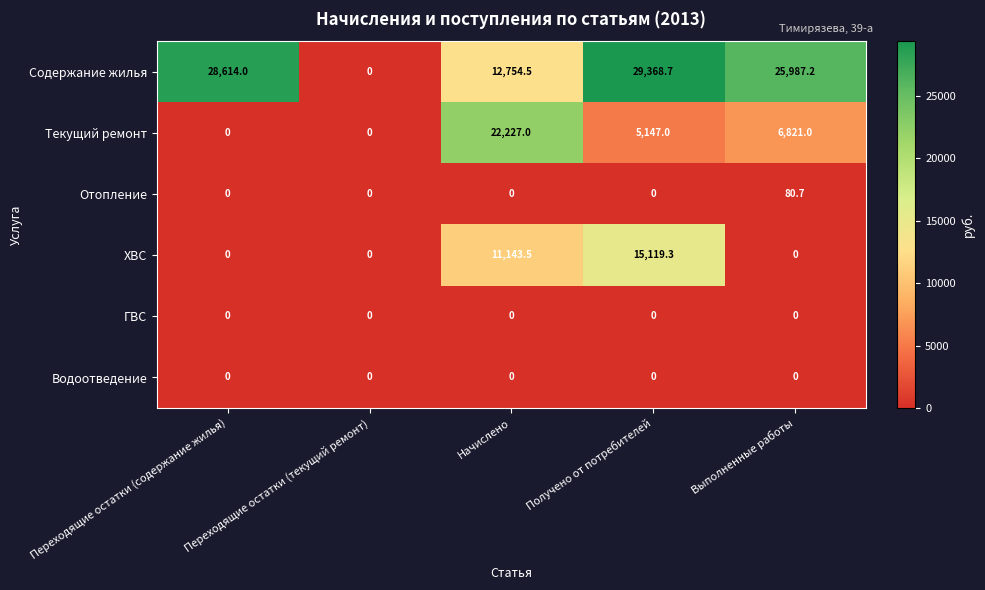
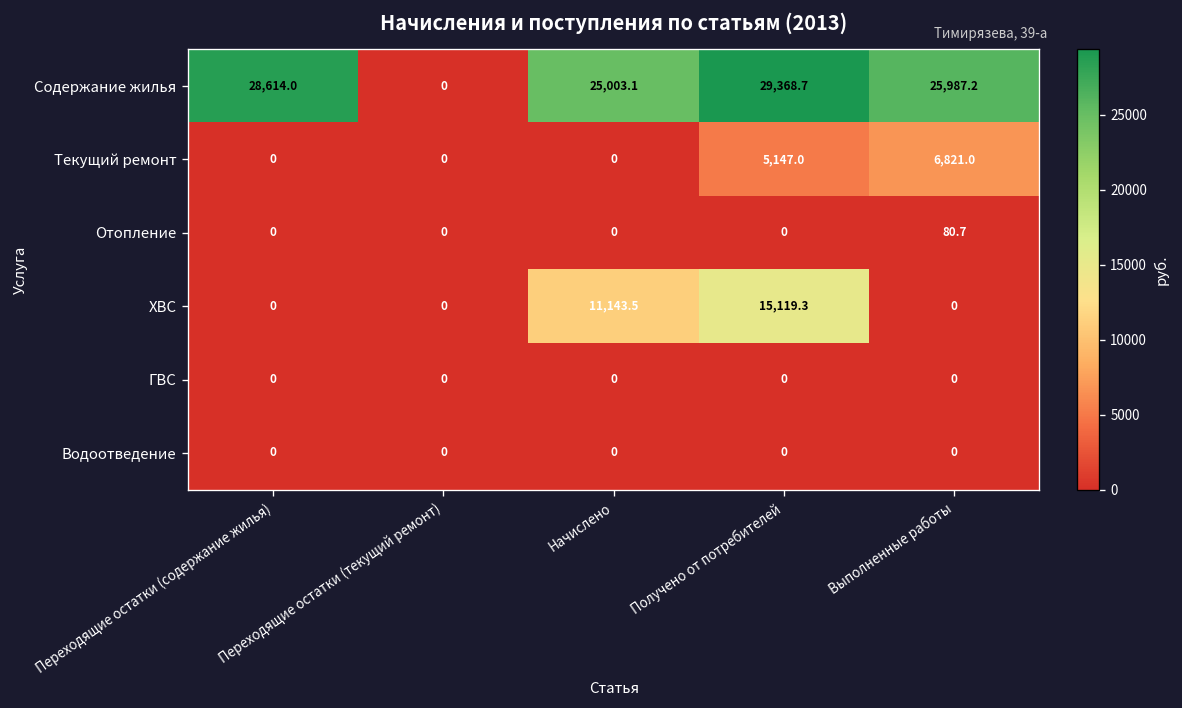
  {
    "Содержание жилья": {
      "Переходящие остатки (содержание жилья)": "28,614.0",
      "Переходящие остатки (текущий ремонт)": "0",
-     "Начислено": "12,754.5",
+     "Начислено": "25,003.1",
      "Получено от потребителей": "29,368.7",
      "Выполненные работы": "25,987.2"
    },
    "Текущий ремонт": {
      "Переходящие остатки (содержание жилья)": "0",
      "Переходящие остатки (текущий ремонт)": "0",
-     "Начислено": "22,227.0",
+     "Начислено": "0",
      "Получено от потребителей": "5,147.0",
      "Выполненные работы": "6,821.0"
    },
    "Отопление": {
      "Переходящие остатки (содержание жилья)": "0",
      "Переходящие остатки (текущий ремонт)": "0",
      "Начислено": "0",
      "Получено от потребителей": "0",
      "Выполненные работы": "80.7"
    },
    "ХВС": {
      "Переходящие остатки (содержание жилья)": "0",
      "Переходящие остатки (текущий ремонт)": "0",
      "Начислено": "11,143.5",
      "Получено от потребителей": "15,119.3",
      "Выполненные работы": "0"
    },
    "ГВС": {
      "Переходящие остатки (содержание жилья)": "0",
      "Переходящие остатки (текущий ремонт)": "0",
      "Начислено": "0",
      "Получено от потребителей": "0",
      "Выполненные работы": "0"
    },
    "Водоотведение": {
      "Переходящие остатки (содержание жилья)": "0",
      "Переходящие остатки (текущий ремонт)": "0",
      "Начислено": "0",
      "Получено от потребителей": "0",
      "Выполненные работы": "0"
    }
  }
